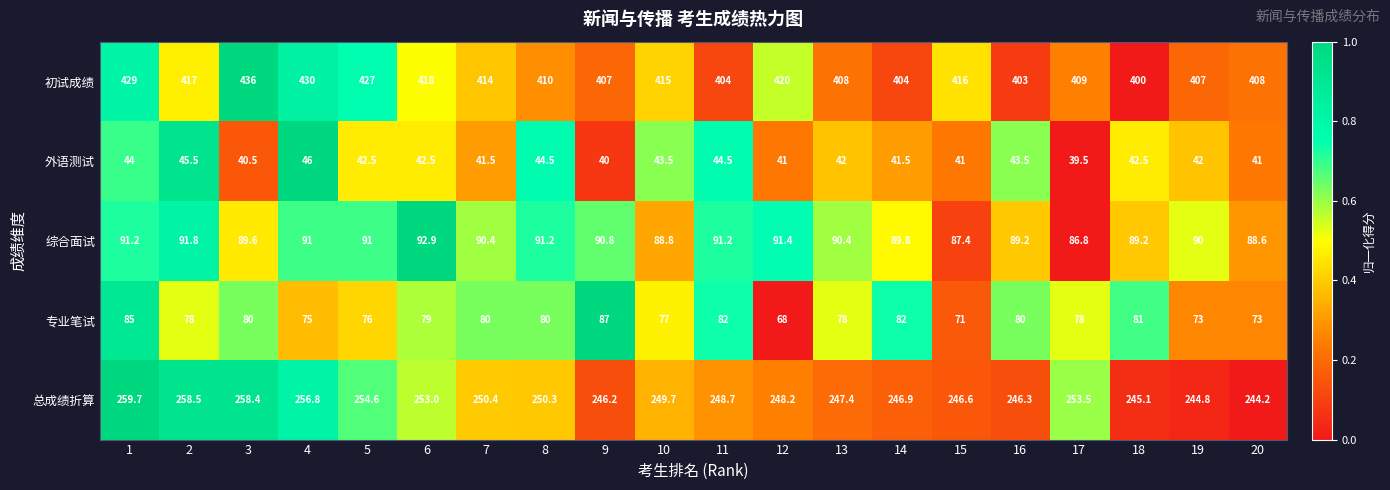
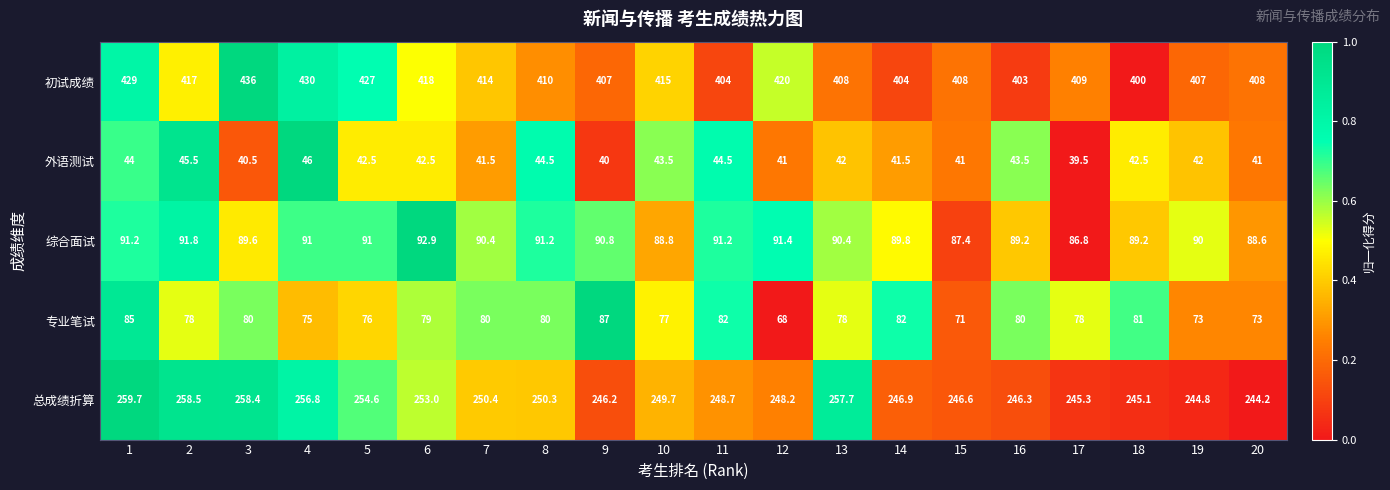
  {
    "初试成绩": {
      "1": 429,
      "2": 417,
      "3": 436,
      "4": 430,
      "5": 427,
      "6": 418,
      "7": 414,
      "8": 410,
      "9": 407,
      "10": 415,
      "11": 404,
      "12": 420,
      "13": 408,
      "14": 404,
-     "15": 416,
+     "15": 408,
      "16": 403,
      "17": 409,
      "18": 400,
      "19": 407,
      "20": 408
    },
    "外语测试": {
      "1": 44,
      "2": 45.5,
      "3": 40.5,
      "4": 46,
      "5": 42.5,
      "6": 42.5,
      "7": 41.5,
      "8": 44.5,
      "9": 40,
      "10": 43.5,
      "11": 44.5,
      "12": 41,
      "13": 42,
      "14": 41.5,
      "15": 41,
      "16": 43.5,
      "17": 39.5,
      "18": 42.5,
      "19": 42,
      "20": 41
    },
    "综合面试": {
      "1": 91.2,
      "2": 91.8,
      "3": 89.6,
      "4": 91,
      "5": 91,
      "6": 92.9,
      "7": 90.4,
      "8": 91.2,
      "9": 90.8,
      "10": 88.8,
      "11": 91.2,
      "12": 91.4,
      "13": 90.4,
      "14": 89.8,
      "15": 87.4,
      "16": 89.2,
      "17": 86.8,
      "18": 89.2,
      "19": 90,
      "20": 88.6
    },
    "专业笔试": {
      "1": 85,
      "2": 78,
      "3": 80,
      "4": 75,
      "5": 76,
      "6": 79,
      "7": 80,
      "8": 80,
      "9": 87,
      "10": 77,
      "11": 82,
      "12": 68,
      "13": 78,
      "14": 82,
      "15": 71,
      "16": 80,
      "17": 78,
      "18": 81,
      "19": 73,
      "20": 73
    },
    "总成绩折算": {
      "1": 259.7,
      "2": 258.5,
      "3": 258.4,
      "4": 256.8,
      "5": 254.6,
      "6": 253.0,
      "7": 250.4,
      "8": 250.3,
      "9": 246.2,
      "10": 249.7,
      "11": 248.7,
      "12": 248.2,
-     "13": 247.4,
+     "13": 257.7,
      "14": 246.9,
      "15": 246.6,
      "16": 246.3,
-     "17": 253.5,
+     "17": 245.3,
      "18": 245.1,
      "19": 244.8,
      "20": 244.2
    }
  }
